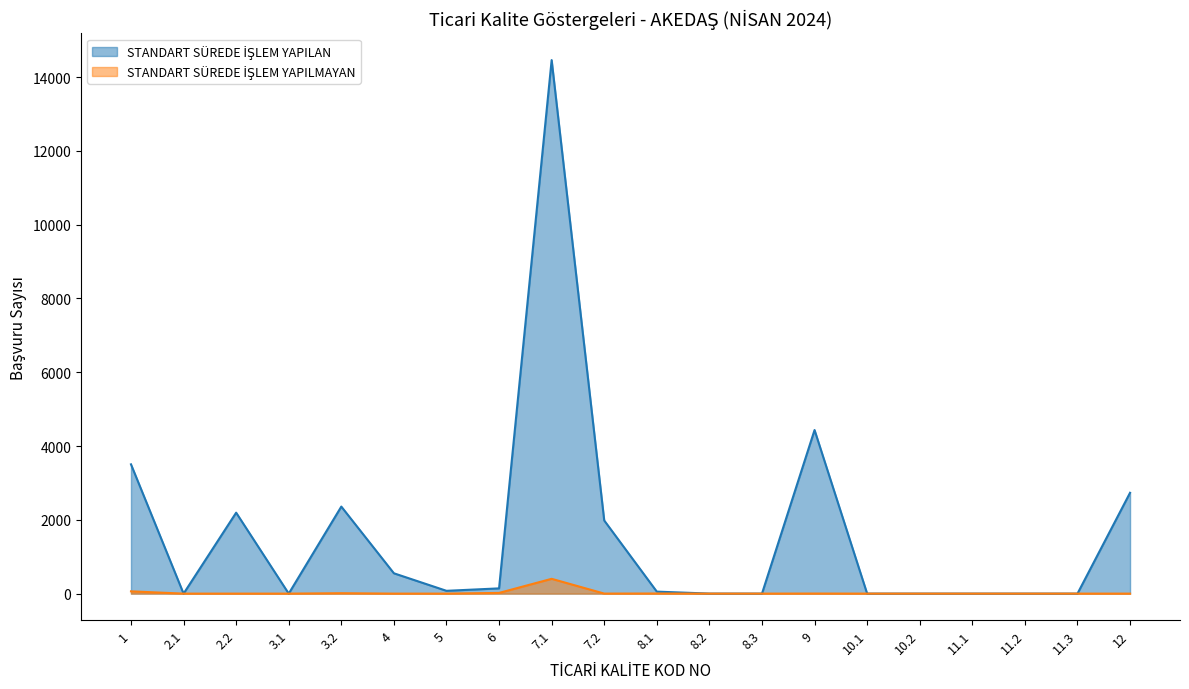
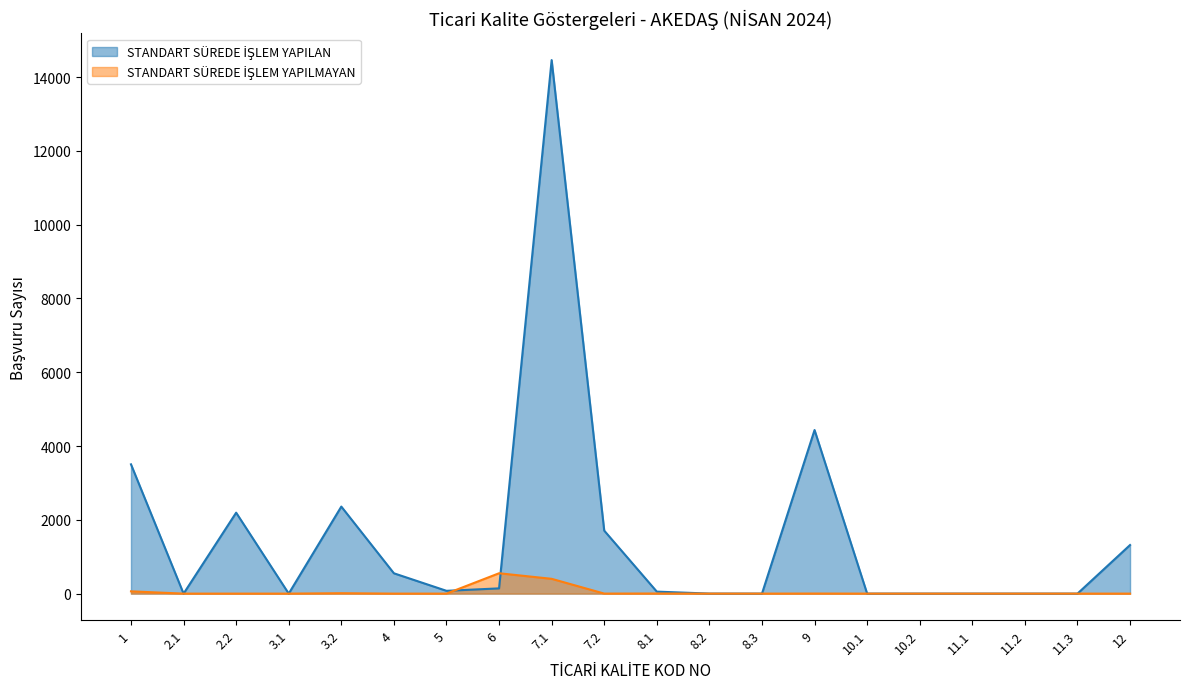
  {
    "STANDART SÜREDE İŞLEM YAPILAN": {
      "1": 3500,
      "2.2": 2200,
      "3.2": 2400,
      "4": 600,
      "5": 100,
      "6": 100,
      "7.1": 14500,
-     "7.2": 2000,
+     "7.2": 1700,
      "9": 4400,
-     "12": 2700
+     "12": 1300
    },
    "STANDART SÜREDE İŞLEM YAPILMAYAN": {
      "1": 100,
      "2.2": 0,
      "3.2": 0,
      "4": 0,
      "5": 0,
-     "6": 0,
+     "6": 600,
      "7.1": 400,
      "7.2": 0,
      "9": 0,
      "12": 0
    }
  }
